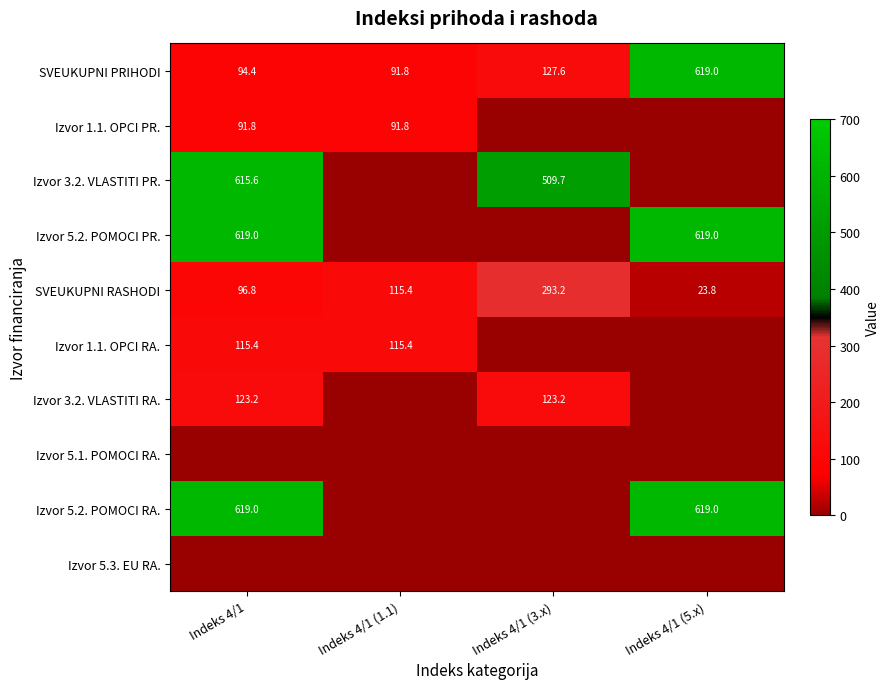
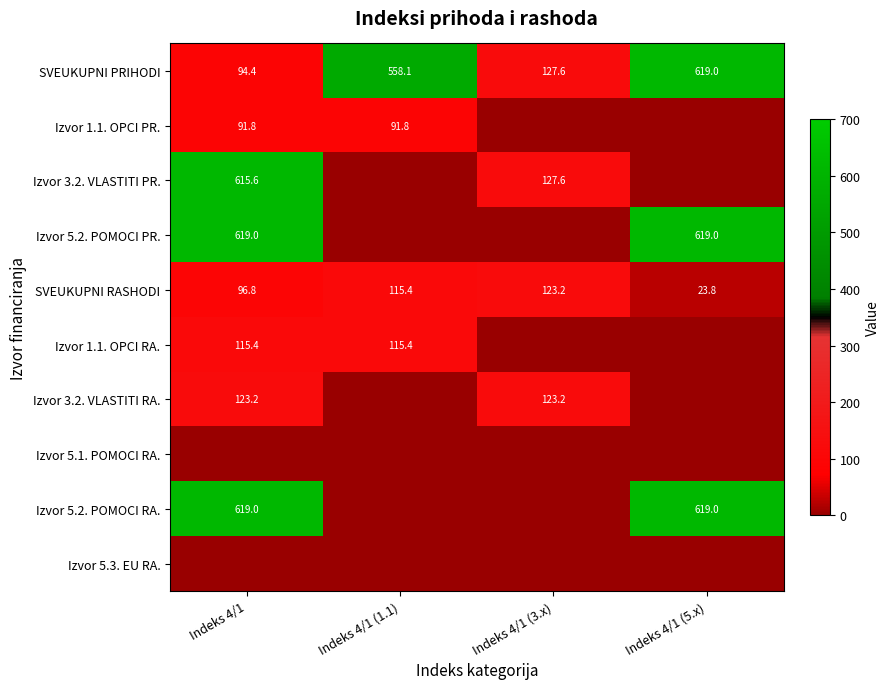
  {
    "SVEUKUPNI PRIHODI": {
      "Indeks 4/1": 94.4,
-     "Indeks 4/1 (1.1)": 91.8,
+     "Indeks 4/1 (1.1)": 558.1,
      "Indeks 4/1 (3.x)": 127.6,
      "Indeks 4/1 (5.x)": 619.0
    },
    "Izvor 1.1. OPCI PR.": {
      "Indeks 4/1": 91.8,
      "Indeks 4/1 (1.1)": 91.8
    },
    "Izvor 3.2. VLASTITI PR.": {
      "Indeks 4/1": 615.6,
-     "Indeks 4/1 (3.x)": 509.7
+     "Indeks 4/1 (3.x)": 127.6
    },
    "Izvor 5.2. POMOCI PR.": {
      "Indeks 4/1": 619.0,
      "Indeks 4/1 (5.x)": 619.0
    },
    "SVEUKUPNI RASHODI": {
      "Indeks 4/1": 96.8,
      "Indeks 4/1 (1.1)": 115.4,
-     "Indeks 4/1 (3.x)": 293.2,
+     "Indeks 4/1 (3.x)": 123.2,
      "Indeks 4/1 (5.x)": 23.8
    },
    "Izvor 1.1. OPCI RA.": {
      "Indeks 4/1": 115.4,
      "Indeks 4/1 (1.1)": 115.4
    },
    "Izvor 3.2. VLASTITI RA.": {
      "Indeks 4/1": 123.2,
      "Indeks 4/1 (3.x)": 123.2
    },
    "Izvor 5.2. POMOCI RA.": {
      "Indeks 4/1": 619.0,
      "Indeks 4/1 (5.x)": 619.0
    }
  }
